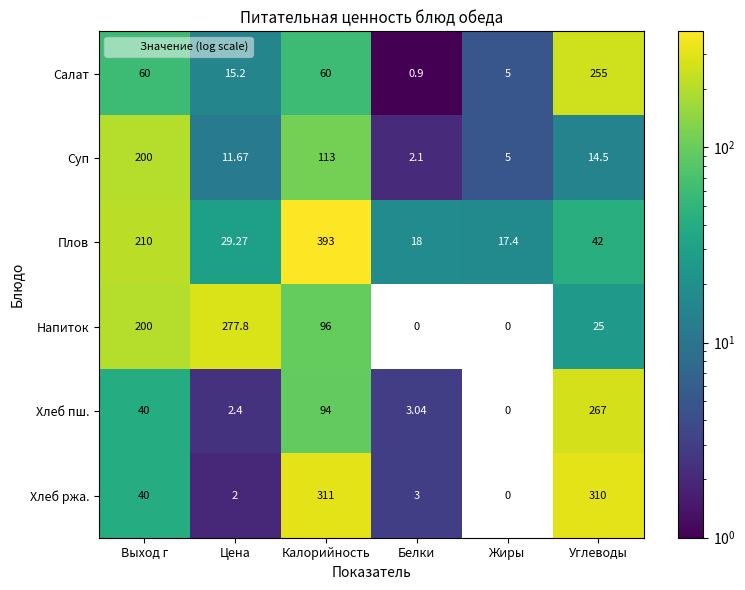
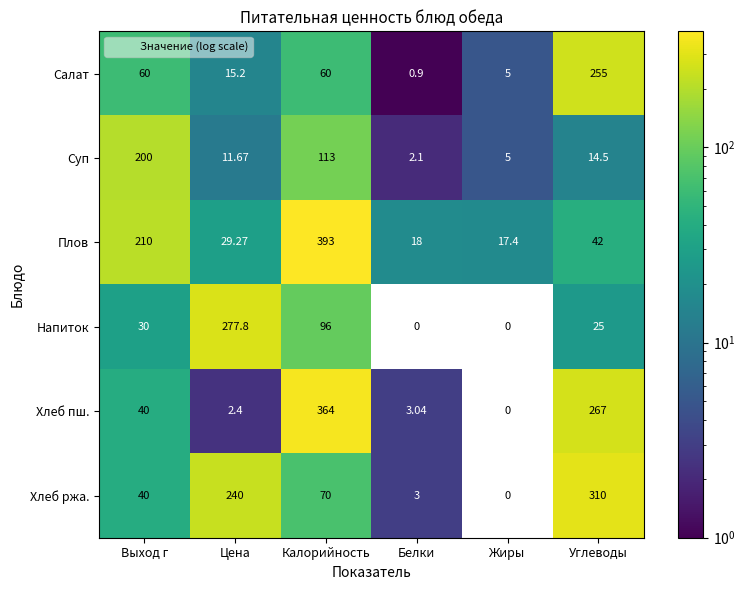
  {
    "Салат": {
      "Выход г": 60,
      "Цена": 15.2,
      "Калорийность": 60,
      "Белки": 0.9,
      "Жиры": 5,
      "Углеводы": 255
    },
    "Суп": {
      "Выход г": 200,
      "Цена": 11.67,
      "Калорийность": 113,
      "Белки": 2.1,
      "Жиры": 5,
      "Углеводы": 14.5
    },
    "Плов": {
      "Выход г": 210,
      "Цена": 29.27,
      "Калорийность": 393,
      "Белки": 18,
      "Жиры": 17.4,
      "Углеводы": 42
    },
    "Напиток": {
-     "Выход г": 200,
+     "Выход г": 30,
      "Цена": 277.8,
      "Калорийность": 96,
      "Белки": 0,
      "Жиры": 0,
      "Углеводы": 25
    },
    "Хлеб пш.": {
      "Выход г": 40,
      "Цена": 2.4,
-     "Калорийность": 94,
+     "Калорийность": 364,
      "Белки": 3.04,
      "Жиры": 0,
      "Углеводы": 267
    },
    "Хлеб ржа.": {
      "Выход г": 40,
-     "Цена": 2,
-     "Калорийность": 311,
+     "Цена": 240,
+     "Калорийность": 70,
      "Белки": 3,
      "Жиры": 0,
      "Углеводы": 310
    }
  }
